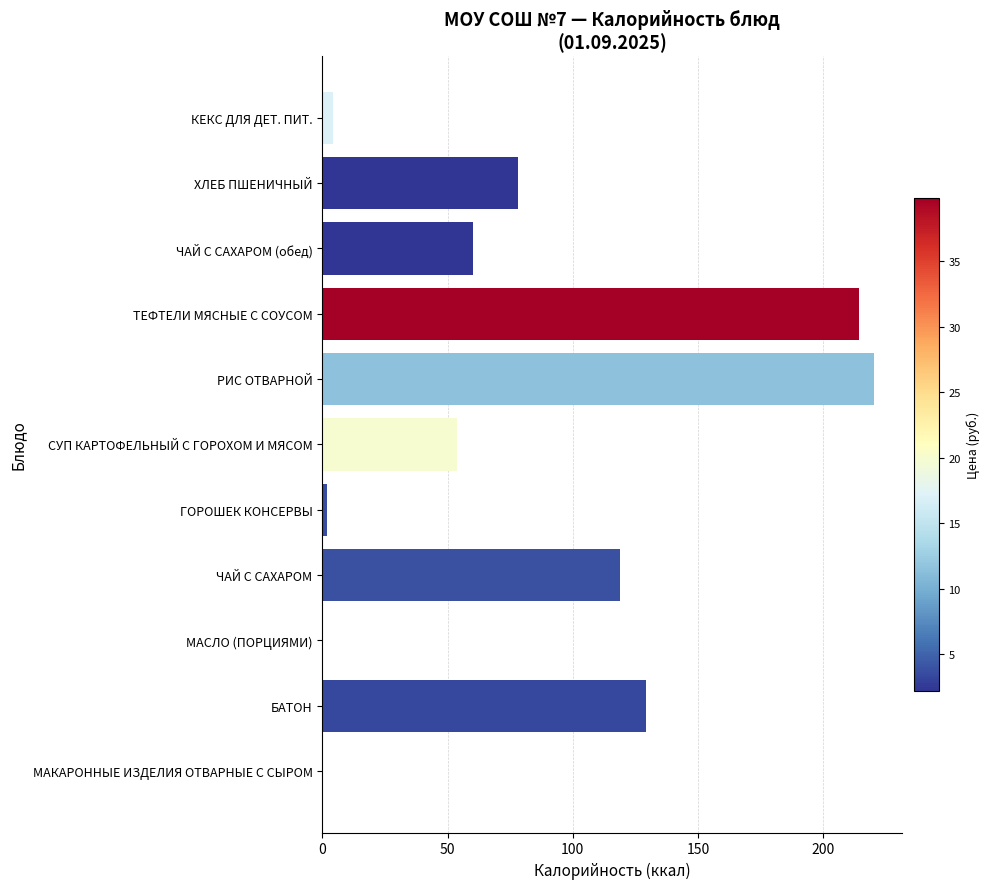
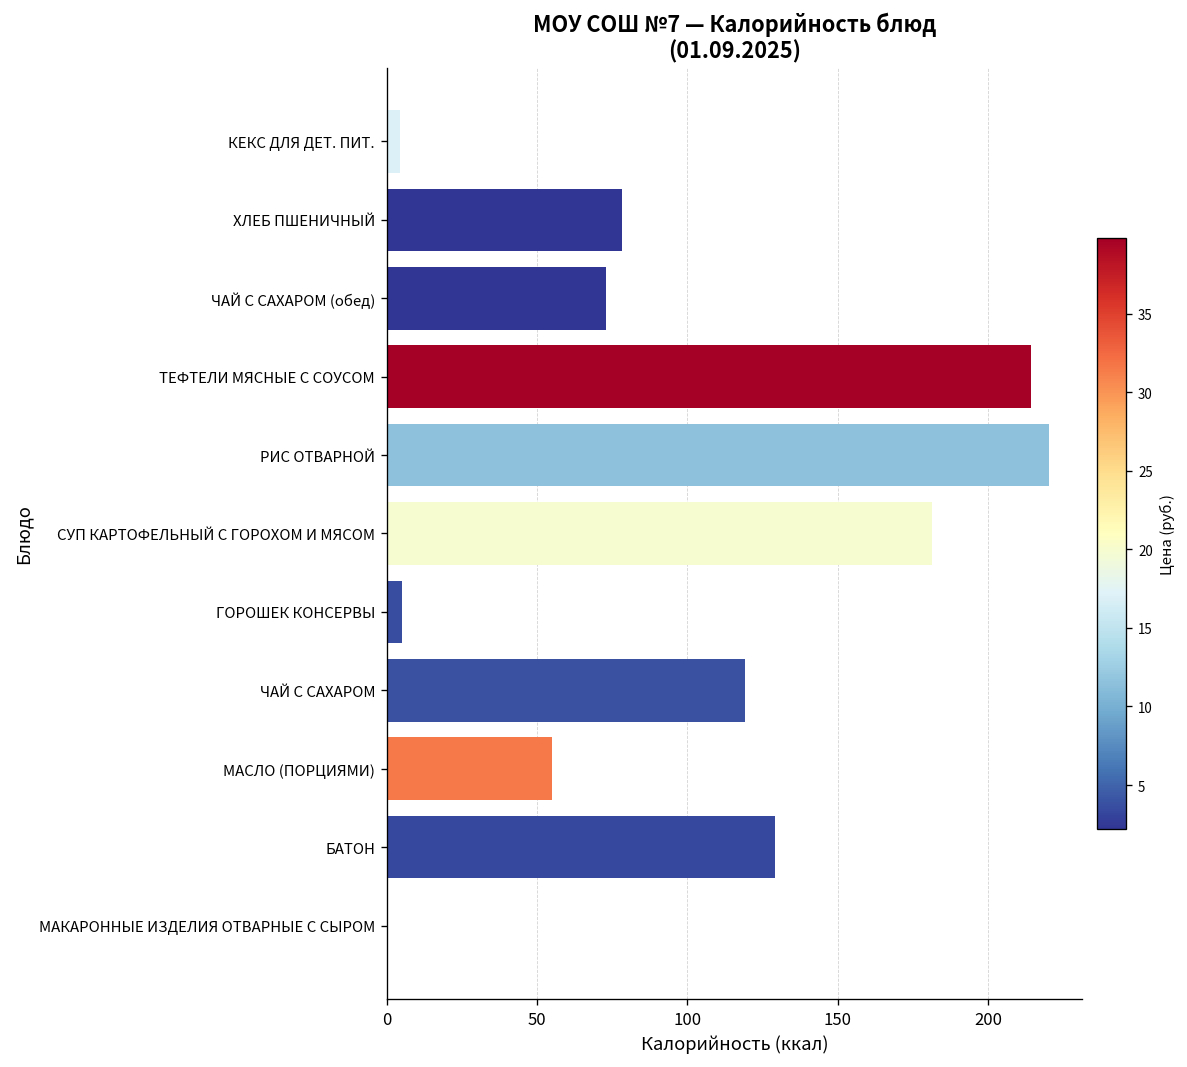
  {
    "КЕКС ДЛЯ ДЕТ. ПИТ.": 4,
    "ХЛЕБ ПШЕНИЧНЫЙ": 78,
-   "ЧАЙ С САХАРОМ (обед)": 60,
+   "ЧАЙ С САХАРОМ (обед)": 73,
    "ТЕФТЕЛИ МЯСНЫЕ С СОУСОМ": 214,
    "РИС ОТВАРНОЙ": 220,
-   "СУП КАРТОФЕЛЬНЫЙ С ГОРОХОМ И МЯСОМ": 54,
-   "ГОРОШЕК КОНСЕРВЫ": 2,
+   "СУП КАРТОФЕЛЬНЫЙ С ГОРОХОМ И МЯСОМ": 181,
+   "ГОРОШЕК КОНСЕРВЫ": 5,
    "ЧАЙ С САХАРОМ": 119,
-   "МАСЛО (ПОРЦИЯМИ)": 0,
+   "МАСЛО (ПОРЦИЯМИ)": 55,
    "БАТОН": 129,
    "МАКАРОННЫЕ ИЗДЕЛИЯ ОТВАРНЫЕ С СЫРОМ": 0
  }
